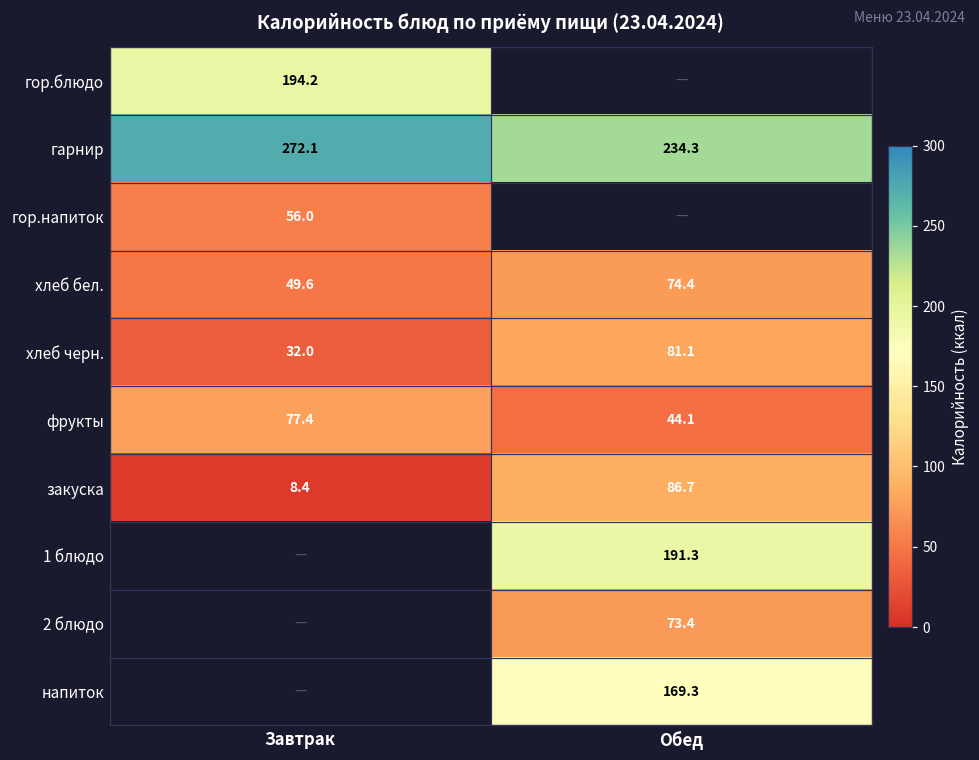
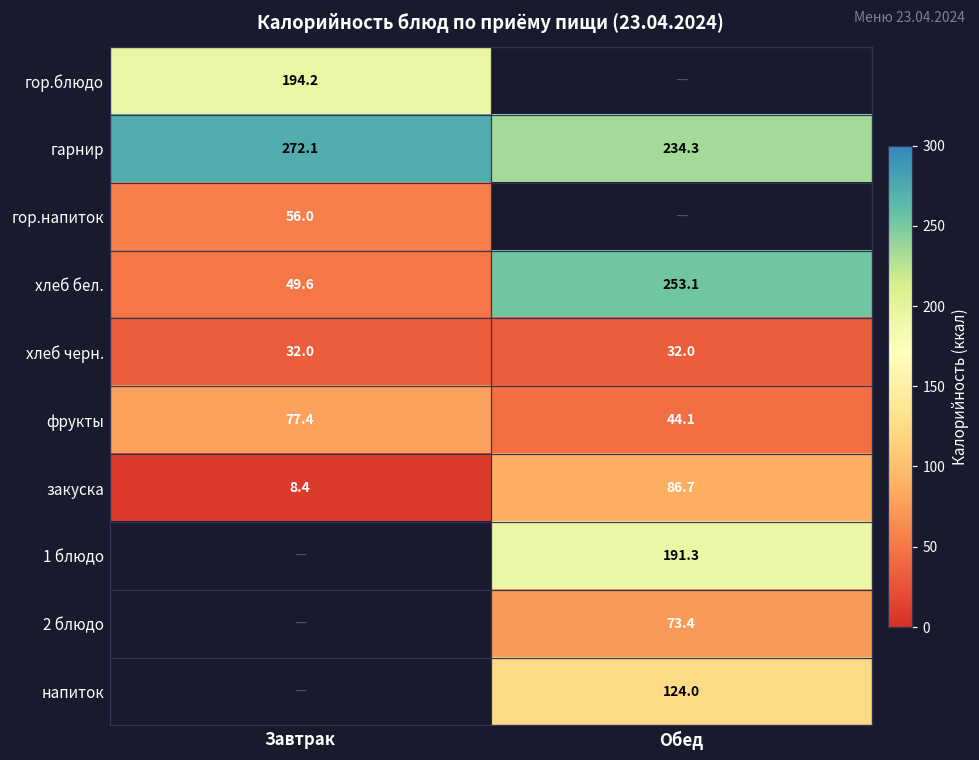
  {
    "гор.блюдо": {
      "Завтрак": 194.2
    },
    "гарнир": {
      "Завтрак": 272.1,
      "Обед": 234.3
    },
    "гор.напиток": {
      "Завтрак": 56.0
    },
    "хлеб бел.": {
      "Завтрак": 49.6,
-     "Обед": 74.4
+     "Обед": 253.1
    },
    "хлеб черн.": {
      "Завтрак": 32.0,
-     "Обед": 81.1
+     "Обед": 32.0
    },
    "фрукты": {
      "Завтрак": 77.4,
      "Обед": 44.1
    },
    "закуска": {
      "Завтрак": 8.4,
      "Обед": 86.7
    },
    "1 блюдо": {
      "Обед": 191.3
    },
    "2 блюдо": {
      "Обед": 73.4
    },
    "напиток": {
-     "Обед": 169.3
+     "Обед": 124.0
    }
  }
